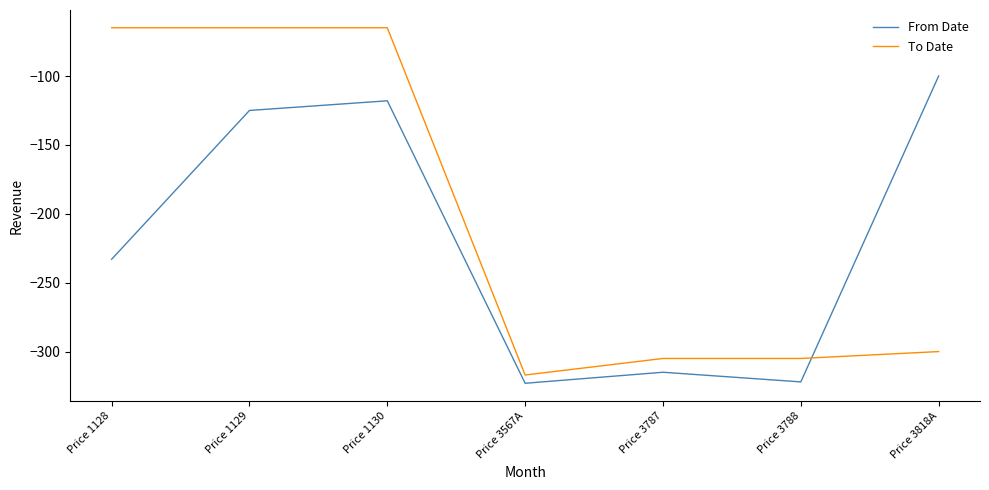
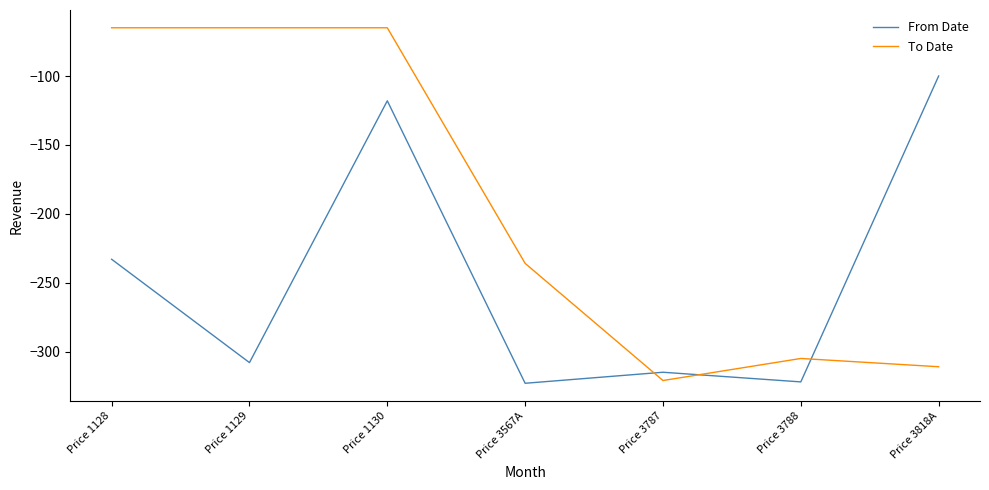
  {
    "From Date": {
      "Price 1128": -233,
-     "Price 1129": -125,
+     "Price 1129": -308,
      "Price 1130": -118,
      "Price 3567A": -323,
      "Price 3787": -315,
      "Price 3788": -322,
      "Price 3818A": -100
    },
    "To Date": {
      "Price 1128": -65,
      "Price 1129": -65,
      "Price 1130": -65,
-     "Price 3567A": -317,
-     "Price 3787": -305,
+     "Price 3567A": -236,
+     "Price 3787": -321,
      "Price 3788": -305,
-     "Price 3818A": -300
+     "Price 3818A": -311
    }
  }
